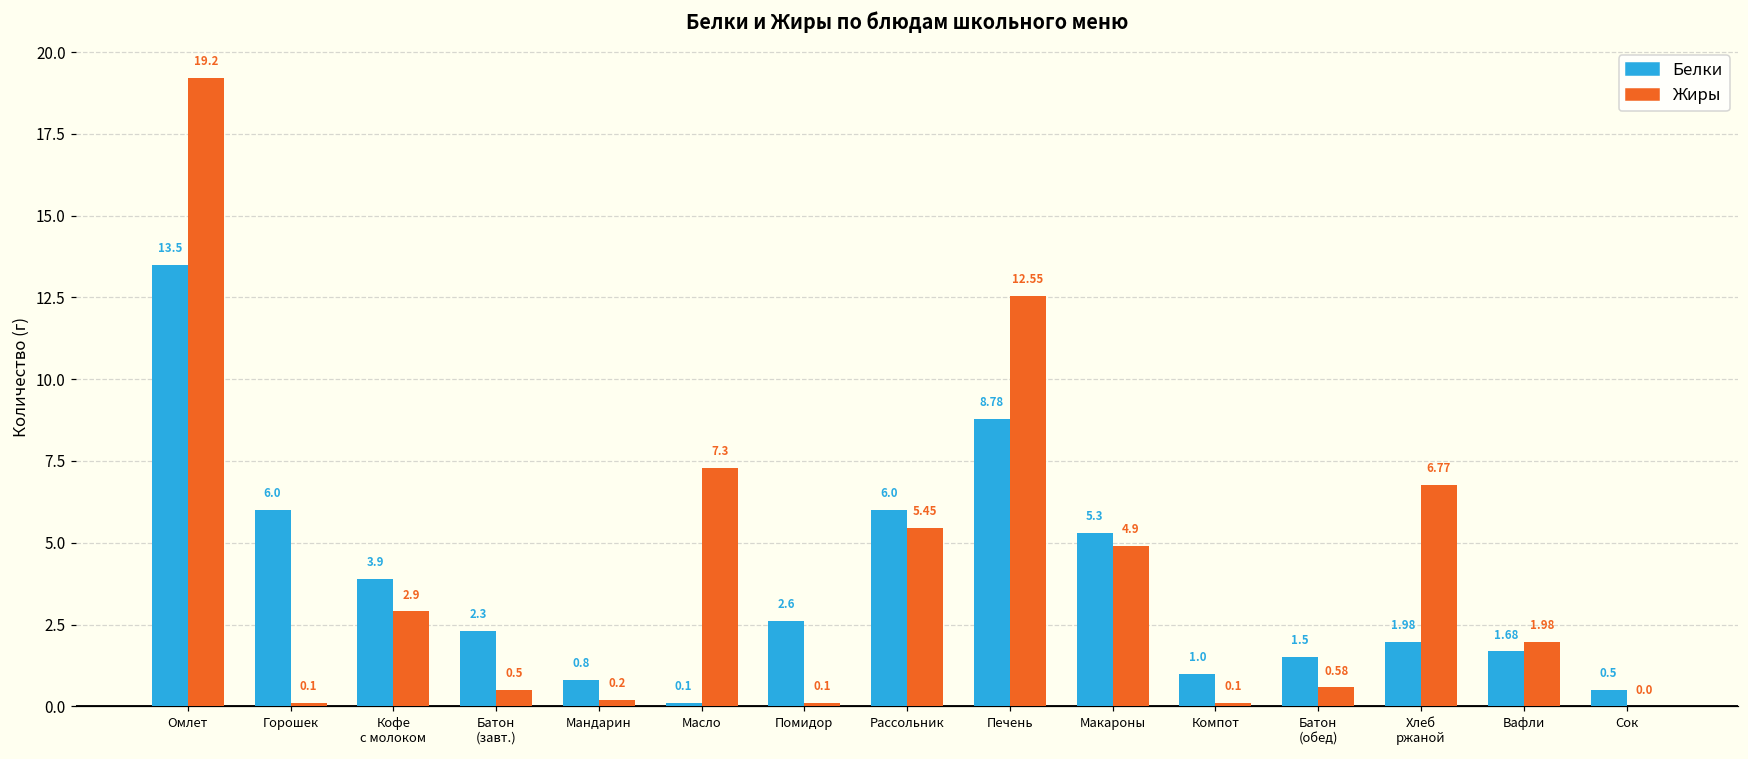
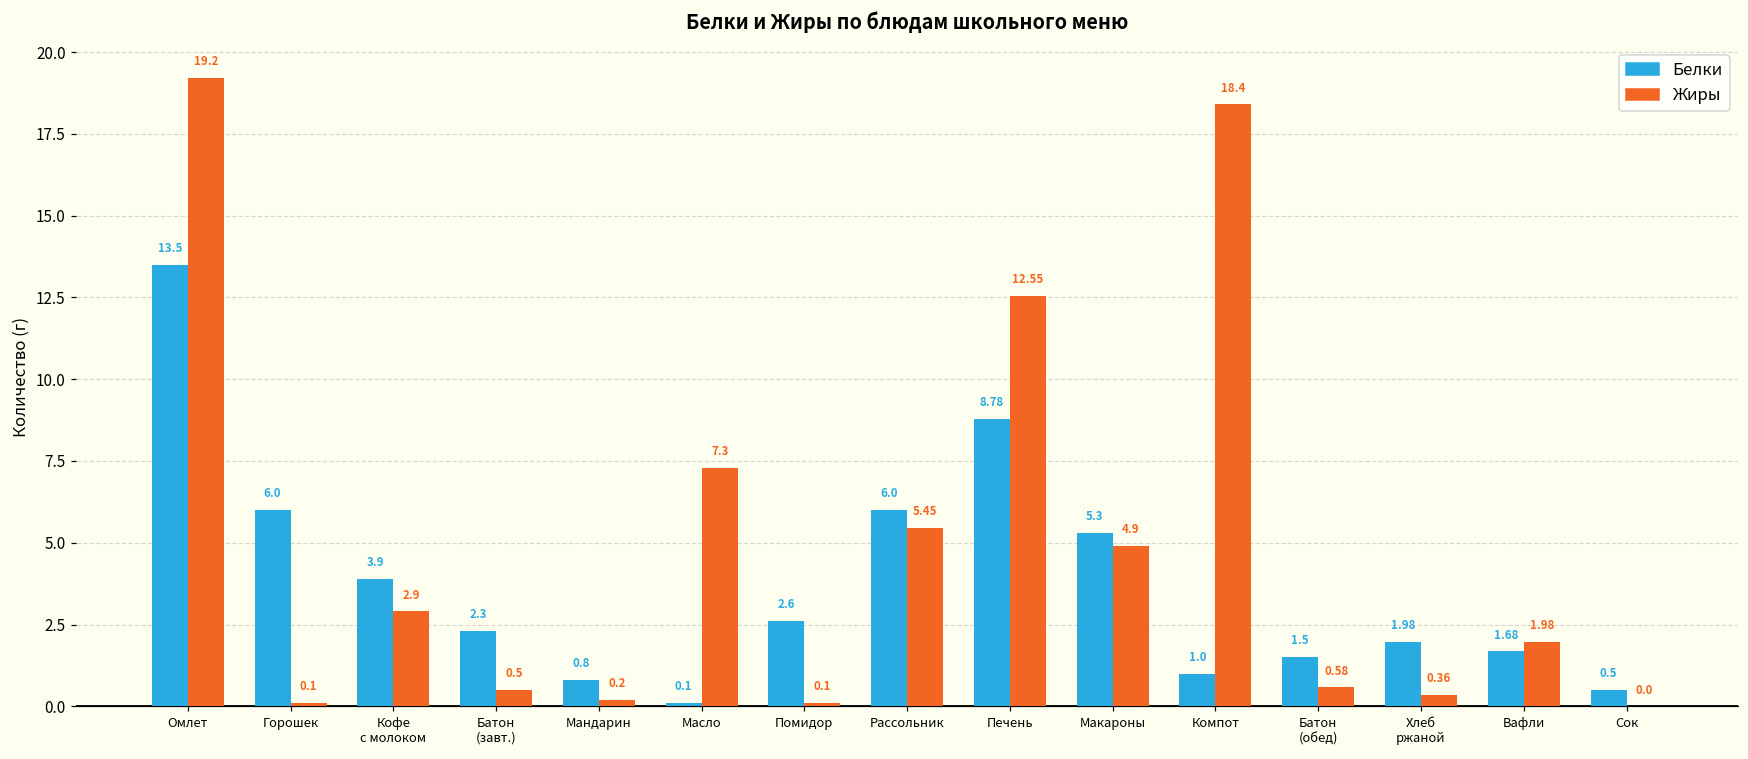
  {
    "Белки": {
      "Омлет": 13.5,
      "Горошек": 6.0,
      "Кофе с молоком": 3.9,
      "Батон (завт.)": 2.3,
      "Мандарин": 0.8,
      "Масло": 0.1,
      "Помидор": 2.6,
      "Рассольник": 6.0,
      "Печень": 8.78,
      "Макароны": 5.3,
      "Компот": 1.0,
      "Батон (обед)": 1.5,
      "Хлеб ржаной": 1.98,
      "Вафли": 1.68,
      "Сок": 0.5
    },
    "Жиры": {
      "Омлет": 19.2,
      "Горошек": 0.1,
      "Кофе с молоком": 2.9,
      "Батон (завт.)": 0.5,
      "Мандарин": 0.2,
      "Масло": 7.3,
      "Помидор": 0.1,
      "Рассольник": 5.45,
      "Печень": 12.55,
      "Макароны": 4.9,
-     "Компот": 0.1,
+     "Компот": 18.4,
      "Батон (обед)": 0.58,
-     "Хлеб ржаной": 6.77,
+     "Хлеб ржаной": 0.36,
      "Вафли": 1.98,
      "Сок": 0.0
    }
  }
